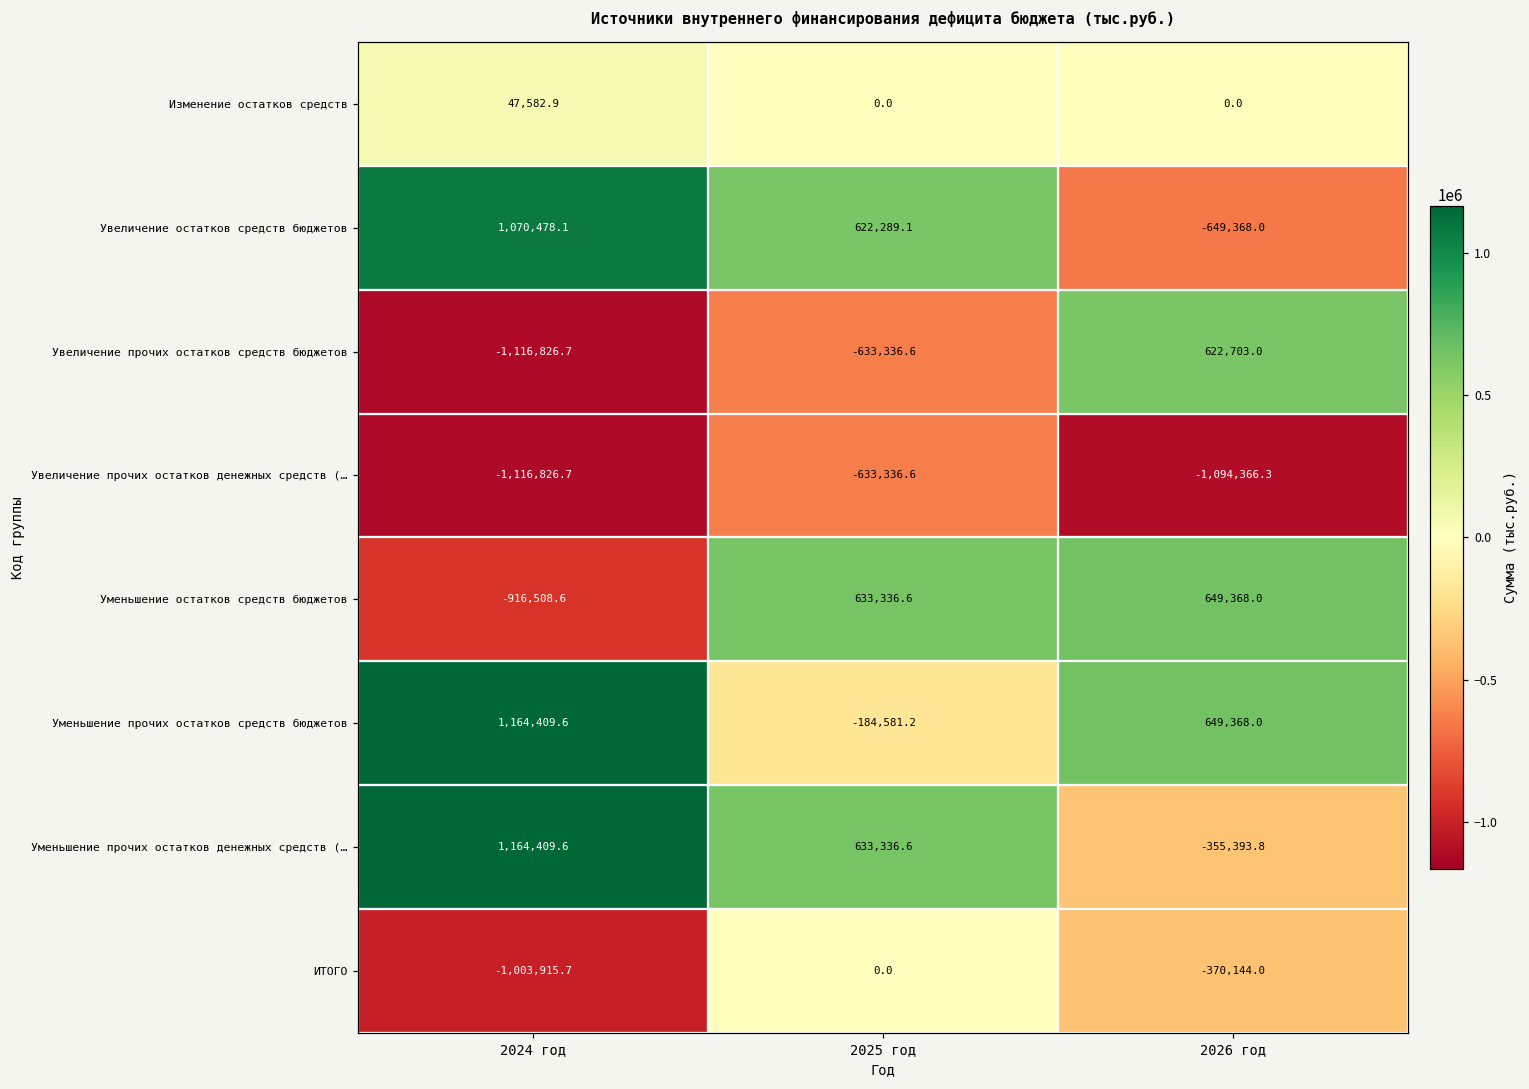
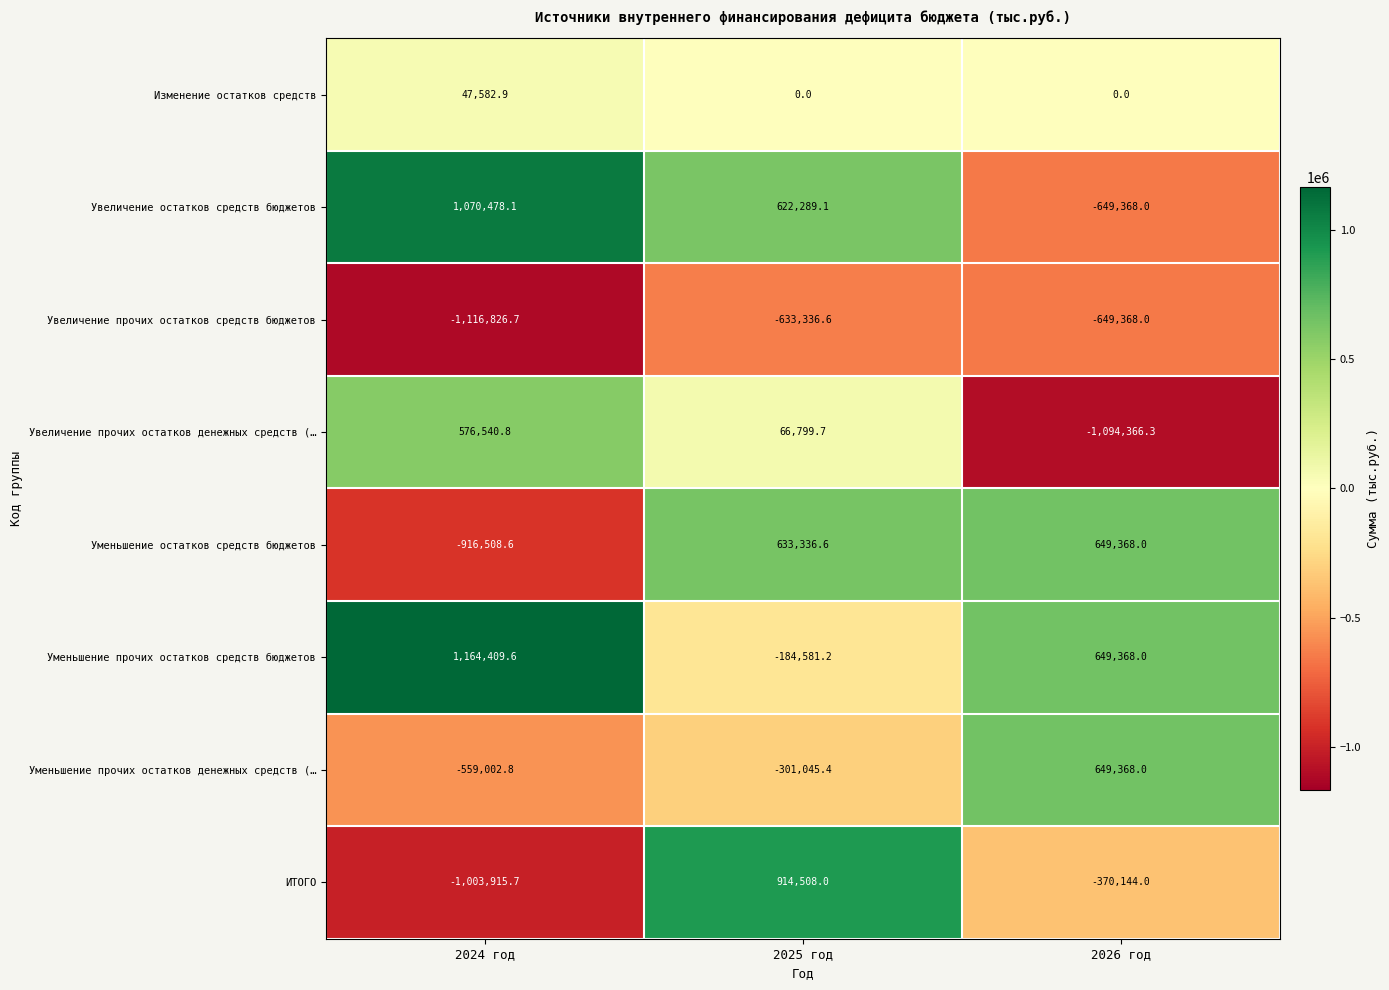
  {
    "Изменение остатков средств": {
      "2024 год": "47,582.9",
      "2025 год": "0.0",
      "2026 год": "0.0"
    },
    "Увеличение остатков средств бюджетов": {
      "2024 год": "1,070,478.1",
      "2025 год": "622,289.1",
      "2026 год": "-649,368.0"
    },
    "Увеличение прочих остатков средств бюджетов": {
      "2024 год": "-1,116,826.7",
      "2025 год": "-633,336.6",
-     "2026 год": "622,703.0"
+     "2026 год": "-649,368.0"
    },
    "Увеличение прочих остатков денежных средств (…": {
-     "2024 год": "-1,116,826.7",
-     "2025 год": "-633,336.6",
+     "2024 год": "576,540.8",
+     "2025 год": "66,799.7",
      "2026 год": "-1,094,366.3"
    },
    "Уменьшение остатков средств бюджетов": {
      "2024 год": "-916,508.6",
      "2025 год": "633,336.6",
      "2026 год": "649,368.0"
    },
    "Уменьшение прочих остатков средств бюджетов": {
      "2024 год": "1,164,409.6",
      "2025 год": "-184,581.2",
      "2026 год": "649,368.0"
    },
    "Уменьшение прочих остатков денежных средств (…": {
-     "2024 год": "1,164,409.6",
-     "2025 год": "633,336.6",
-     "2026 год": "-355,393.8"
+     "2024 год": "-559,002.8",
+     "2025 год": "-301,045.4",
+     "2026 год": "649,368.0"
    },
    "ИТОГО": {
      "2024 год": "-1,003,915.7",
-     "2025 год": "0.0",
+     "2025 год": "914,508.0",
      "2026 год": "-370,144.0"
    }
  }
